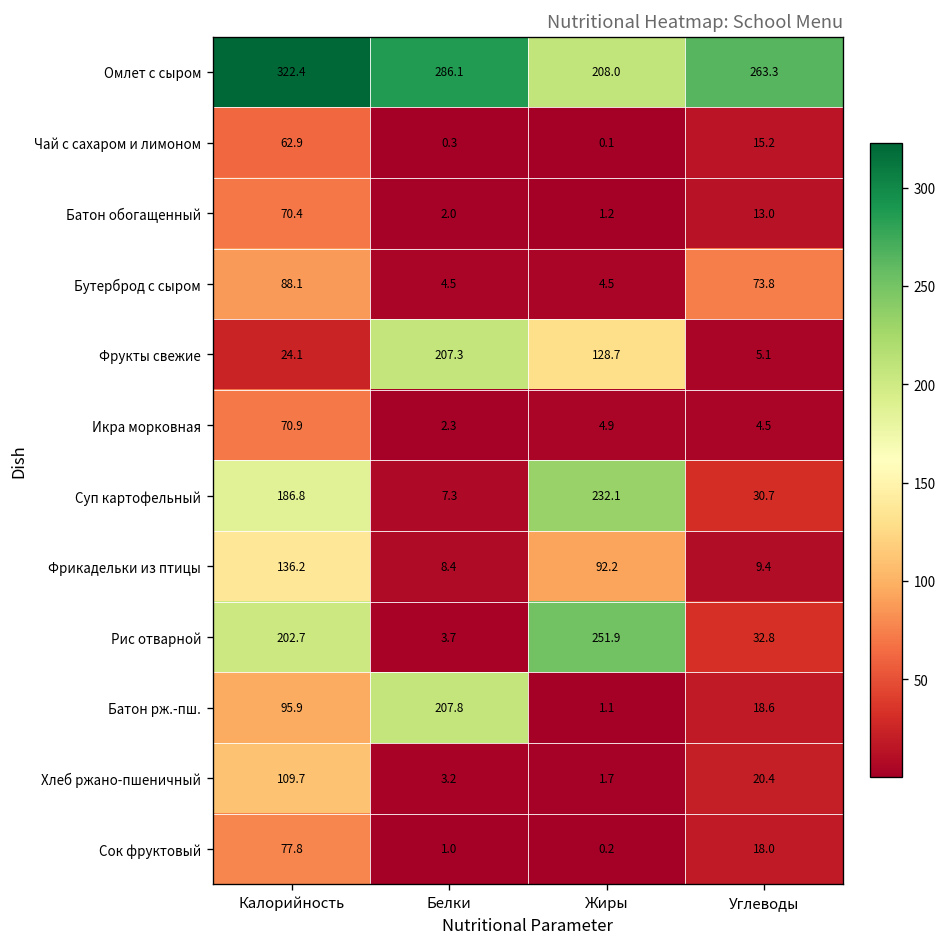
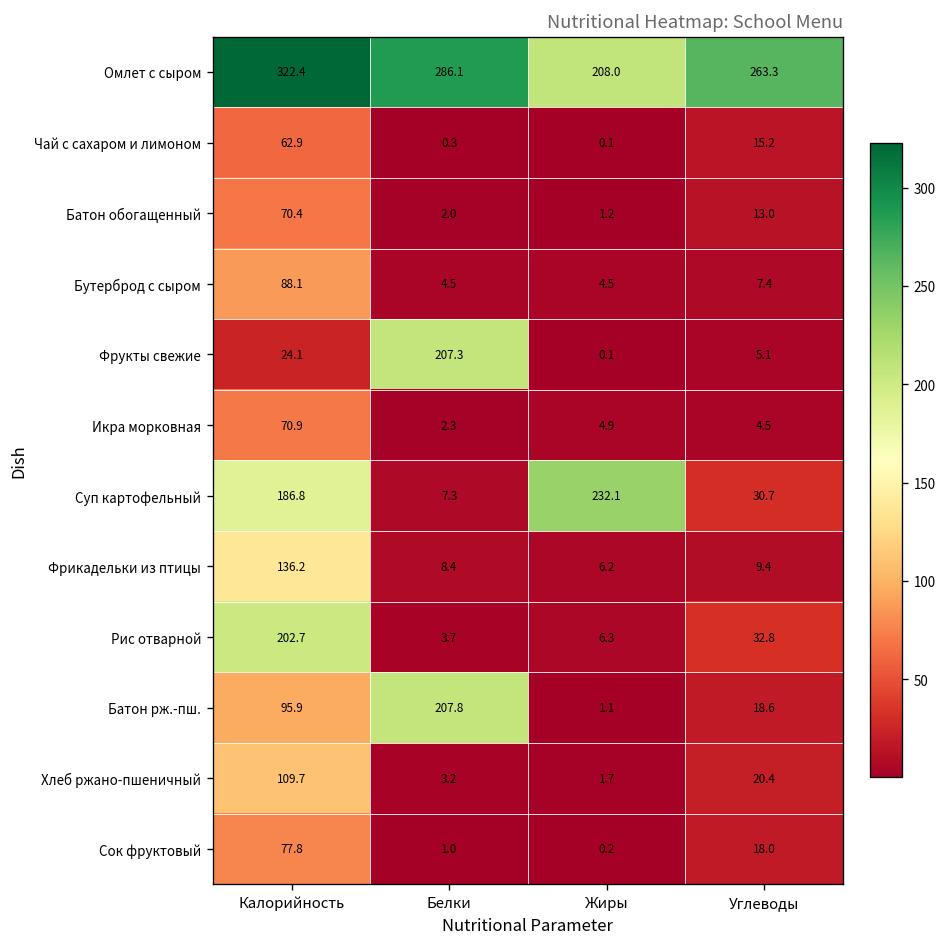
  {
    "Омлет с сыром": {
      "Калорийность": 322.4,
      "Белки": 286.1,
      "Жиры": 208.0,
      "Углеводы": 263.3
    },
    "Чай с сахаром и лимоном": {
      "Калорийность": 62.9,
      "Белки": 0.3,
      "Жиры": 0.1,
      "Углеводы": 15.2
    },
    "Батон обогащенный": {
      "Калорийность": 70.4,
      "Белки": 2.0,
      "Жиры": 1.2,
      "Углеводы": 13.0
    },
    "Бутерброд с сыром": {
      "Калорийность": 88.1,
      "Белки": 4.5,
      "Жиры": 4.5,
-     "Углеводы": 73.8
+     "Углеводы": 7.4
    },
    "Фрукты свежие": {
      "Калорийность": 24.1,
      "Белки": 207.3,
-     "Жиры": 128.7,
+     "Жиры": 0.1,
      "Углеводы": 5.1
    },
    "Икра морковная": {
      "Калорийность": 70.9,
      "Белки": 2.3,
      "Жиры": 4.9,
      "Углеводы": 4.5
    },
    "Суп картофельный": {
      "Калорийность": 186.8,
      "Белки": 7.3,
      "Жиры": 232.1,
      "Углеводы": 30.7
    },
    "Фрикадельки из птицы": {
      "Калорийность": 136.2,
      "Белки": 8.4,
-     "Жиры": 92.2,
+     "Жиры": 6.2,
      "Углеводы": 9.4
    },
    "Рис отварной": {
      "Калорийность": 202.7,
      "Белки": 3.7,
-     "Жиры": 251.9,
+     "Жиры": 6.3,
      "Углеводы": 32.8
    },
    "Батон рж.-пш.": {
      "Калорийность": 95.9,
      "Белки": 207.8,
      "Жиры": 1.1,
      "Углеводы": 18.6
    },
    "Хлеб ржано-пшеничный": {
      "Калорийность": 109.7,
      "Белки": 3.2,
      "Жиры": 1.7,
      "Углеводы": 20.4
    },
    "Сок фруктовый": {
      "Калорийность": 77.8,
      "Белки": 1.0,
      "Жиры": 0.2,
      "Углеводы": 18.0
    }
  }
